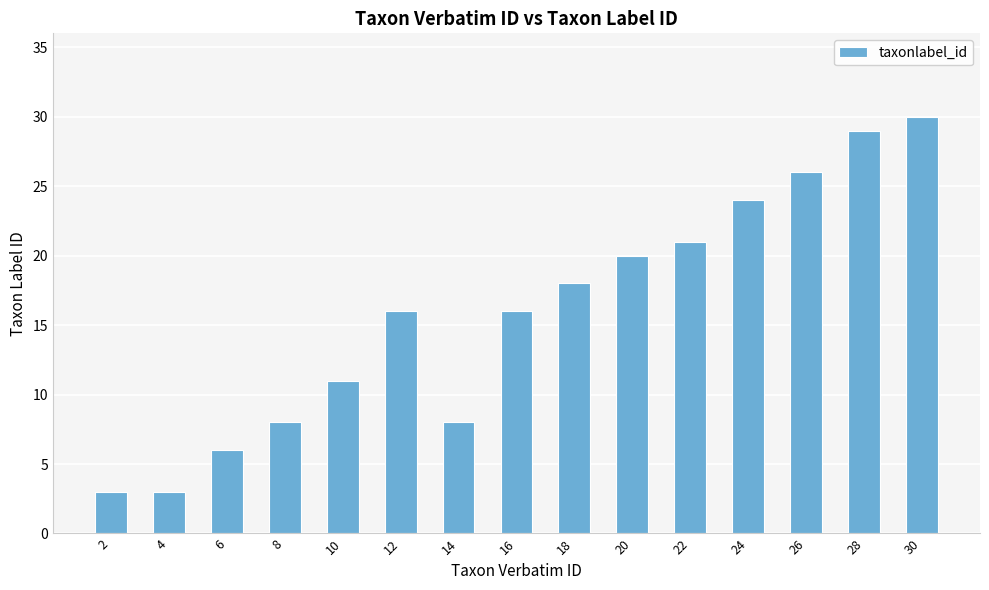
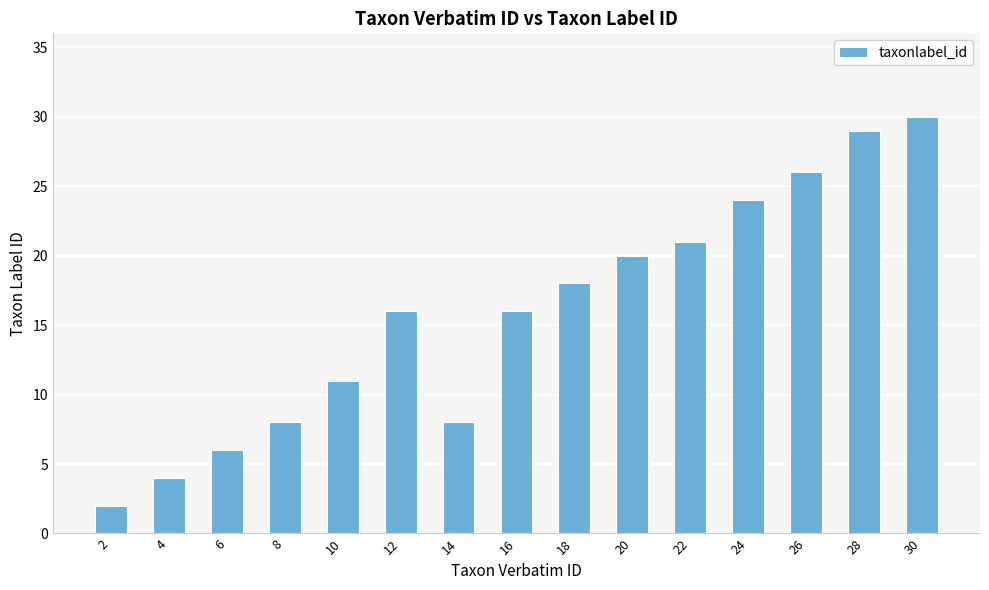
  {
-   "2": 3,
-   "4": 3,
+   "2": 2,
+   "4": 4,
    "6": 6,
    "8": 8,
    "10": 11,
    "12": 16,
    "14": 8,
    "16": 16,
    "18": 18,
    "20": 20,
    "22": 21,
    "24": 24,
    "26": 26,
    "28": 29,
    "30": 30
  }
